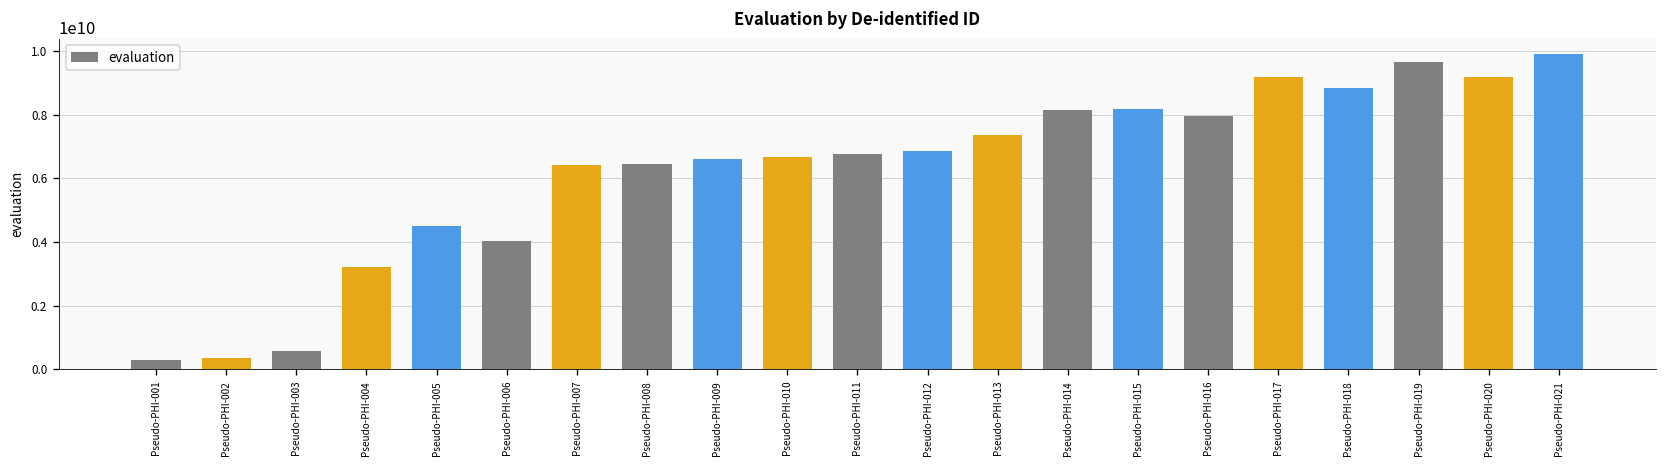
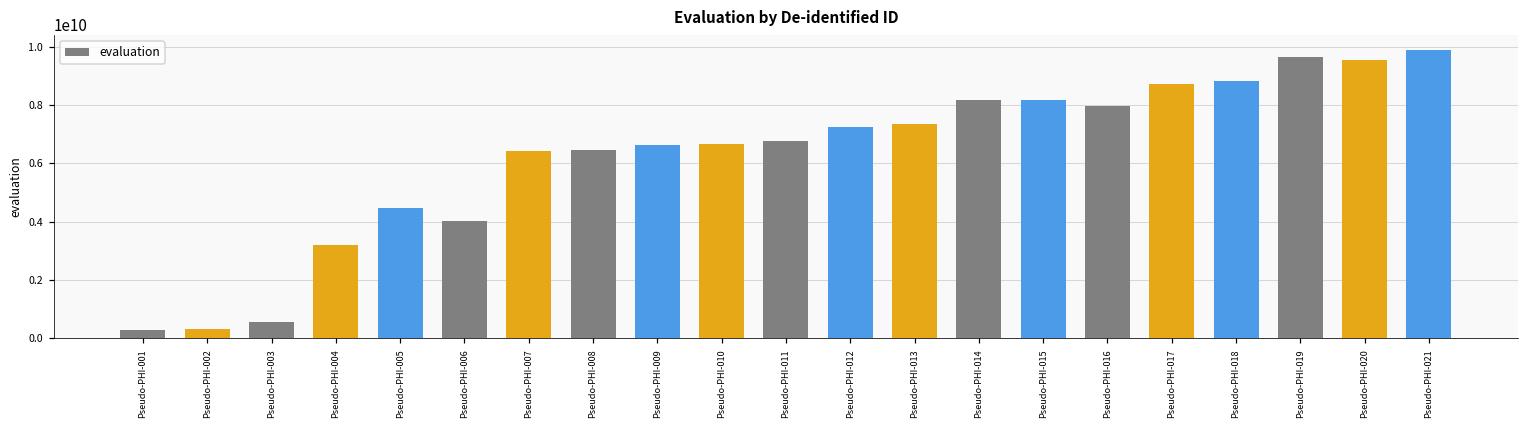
  {
    "Pseudo-PHI-001": 300000000,
    "Pseudo-PHI-002": 300000000,
    "Pseudo-PHI-003": 600000000,
    "Pseudo-PHI-004": 3200000000,
    "Pseudo-PHI-005": 4500000000,
    "Pseudo-PHI-006": 4000000000,
    "Pseudo-PHI-007": 6400000000,
    "Pseudo-PHI-008": 6500000000,
    "Pseudo-PHI-009": 6600000000,
    "Pseudo-PHI-010": 6700000000,
    "Pseudo-PHI-011": 6800000000,
-   "Pseudo-PHI-012": 6900000000,
+   "Pseudo-PHI-012": 7300000000,
    "Pseudo-PHI-013": 7400000000,
    "Pseudo-PHI-014": 8200000000,
    "Pseudo-PHI-015": 8200000000,
    "Pseudo-PHI-016": 8000000000,
-   "Pseudo-PHI-017": 9200000000,
+   "Pseudo-PHI-017": 8700000000,
    "Pseudo-PHI-018": 8800000000,
    "Pseudo-PHI-019": 9600000000,
-   "Pseudo-PHI-020": 9200000000,
+   "Pseudo-PHI-020": 9500000000,
    "Pseudo-PHI-021": 9900000000
  }
